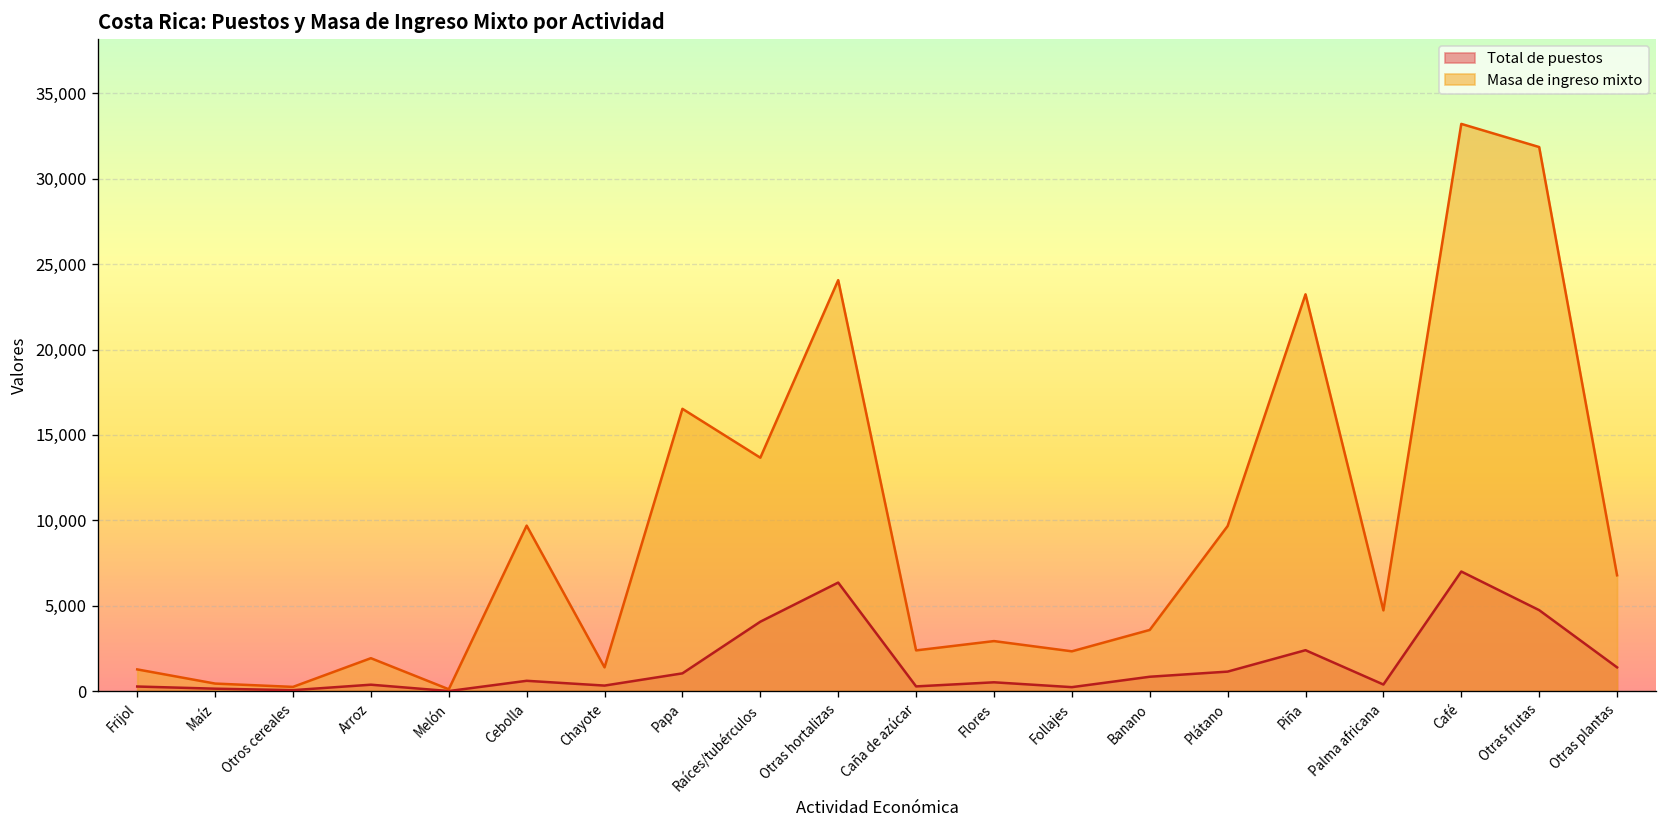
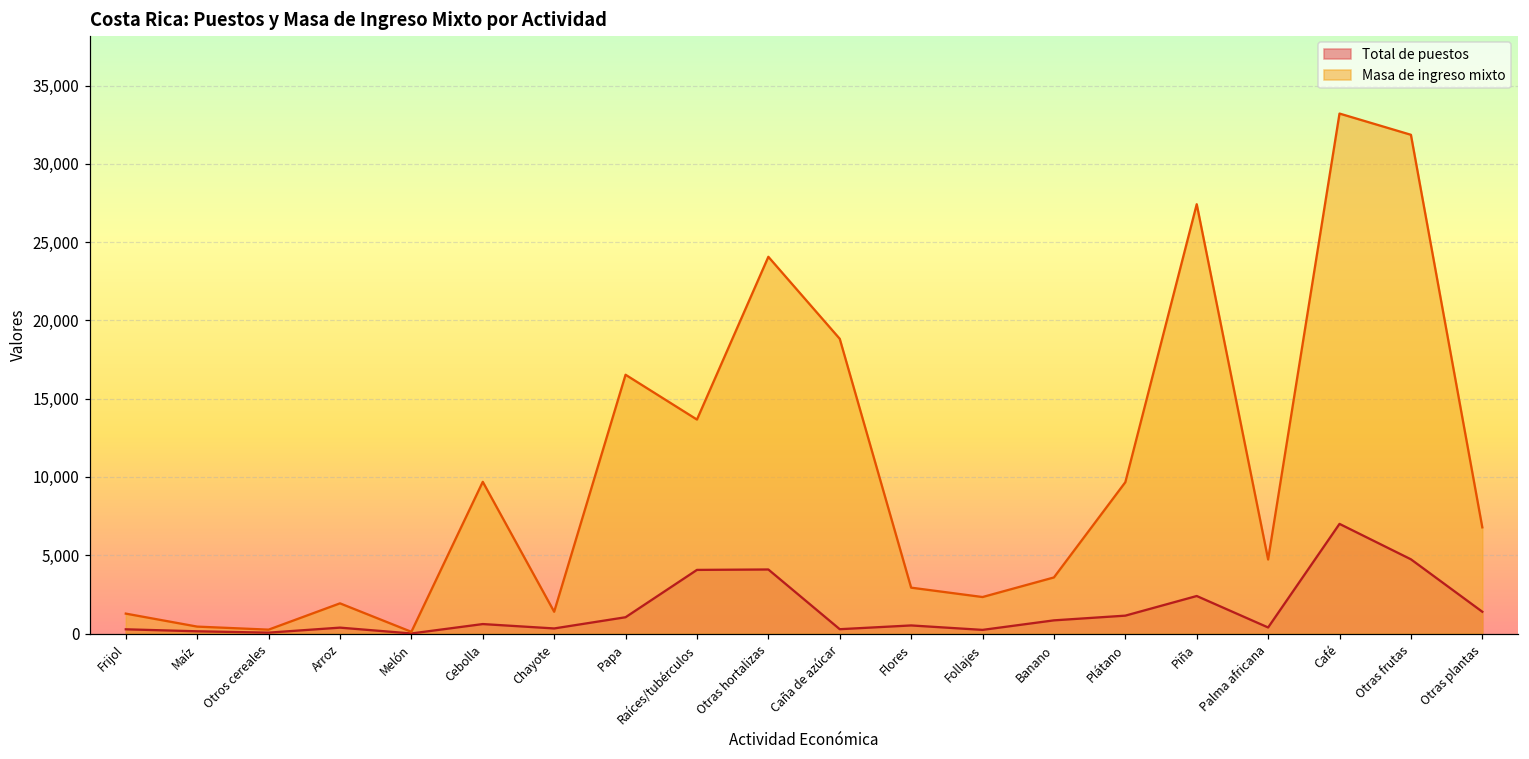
  {
    "Total de puestos": {
      "Frijol": "300",
      "Maíz": "100",
      "Otros cereales": "100",
      "Arroz": "400",
      "Cebolla": "600",
      "Chayote": "300",
      "Papa": "1,000",
      "Raíces/tubérculos": "4,100",
-     "Otras hortalizas": "6,400",
+     "Otras hortalizas": "4,100",
      "Caña de azúcar": "300",
      "Flores": "500",
      "Follajes": "200",
      "Banano": "800",
      "Plátano": "1,100",
      "Piña": "2,400",
      "Palma africana": "400",
      "Café": "7,000",
      "Otras frutas": "4,700",
      "Otras plantas": "1,400"
    },
    "Masa de ingreso mixto": {
      "Frijol": "1,300",
      "Maíz": "400",
      "Otros cereales": "200",
      "Arroz": "1,900",
      "Cebolla": "9,700",
      "Chayote": "1,400",
      "Papa": "16,500",
      "Raíces/tubérculos": "13,700",
      "Otras hortalizas": "24,100",
-     "Caña de azúcar": "2,400",
+     "Caña de azúcar": "18,800",
      "Flores": "2,900",
      "Follajes": "2,300",
      "Banano": "3,600",
      "Plátano": "9,700",
-     "Piña": "23,200",
+     "Piña": "27,400",
      "Palma africana": "4,700",
      "Café": "33,200",
      "Otras frutas": "31,900",
      "Otras plantas": "6,800"
    }
  }
